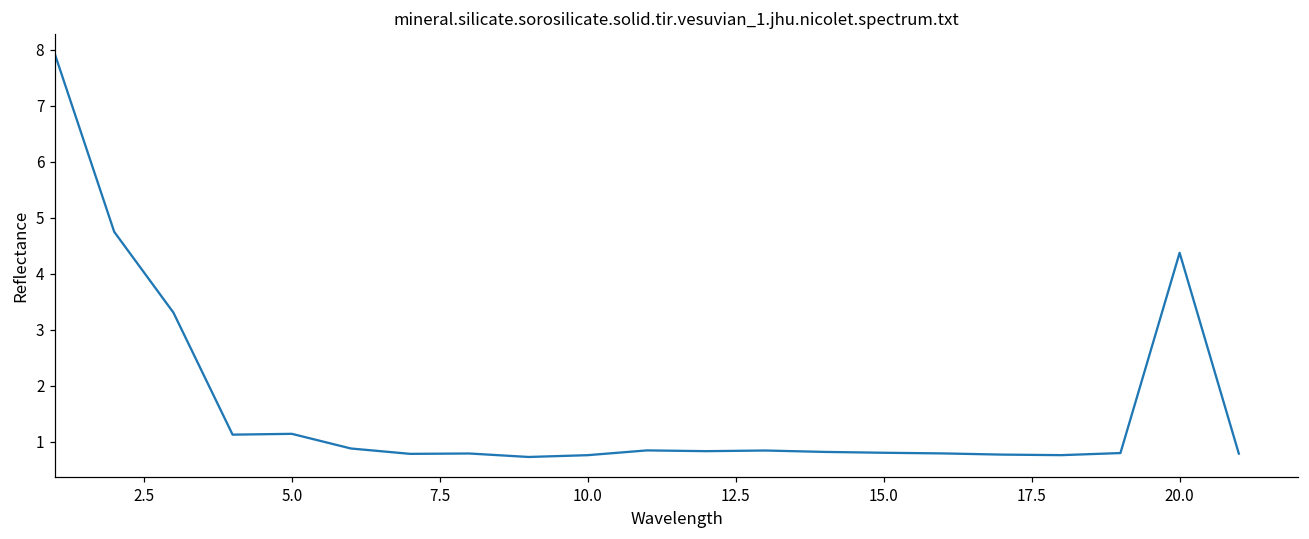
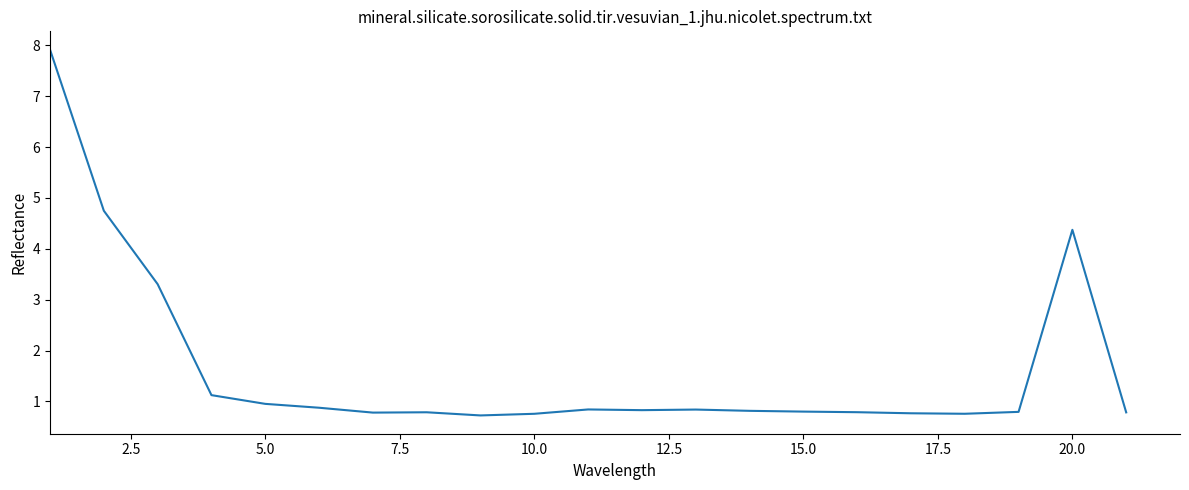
  {
-   "5.0": 1.1,
+   "5.0": 1.0,
    "10.0": 0.8,
    "15.0": 0.8,
    "20.0": 4.4
  }
